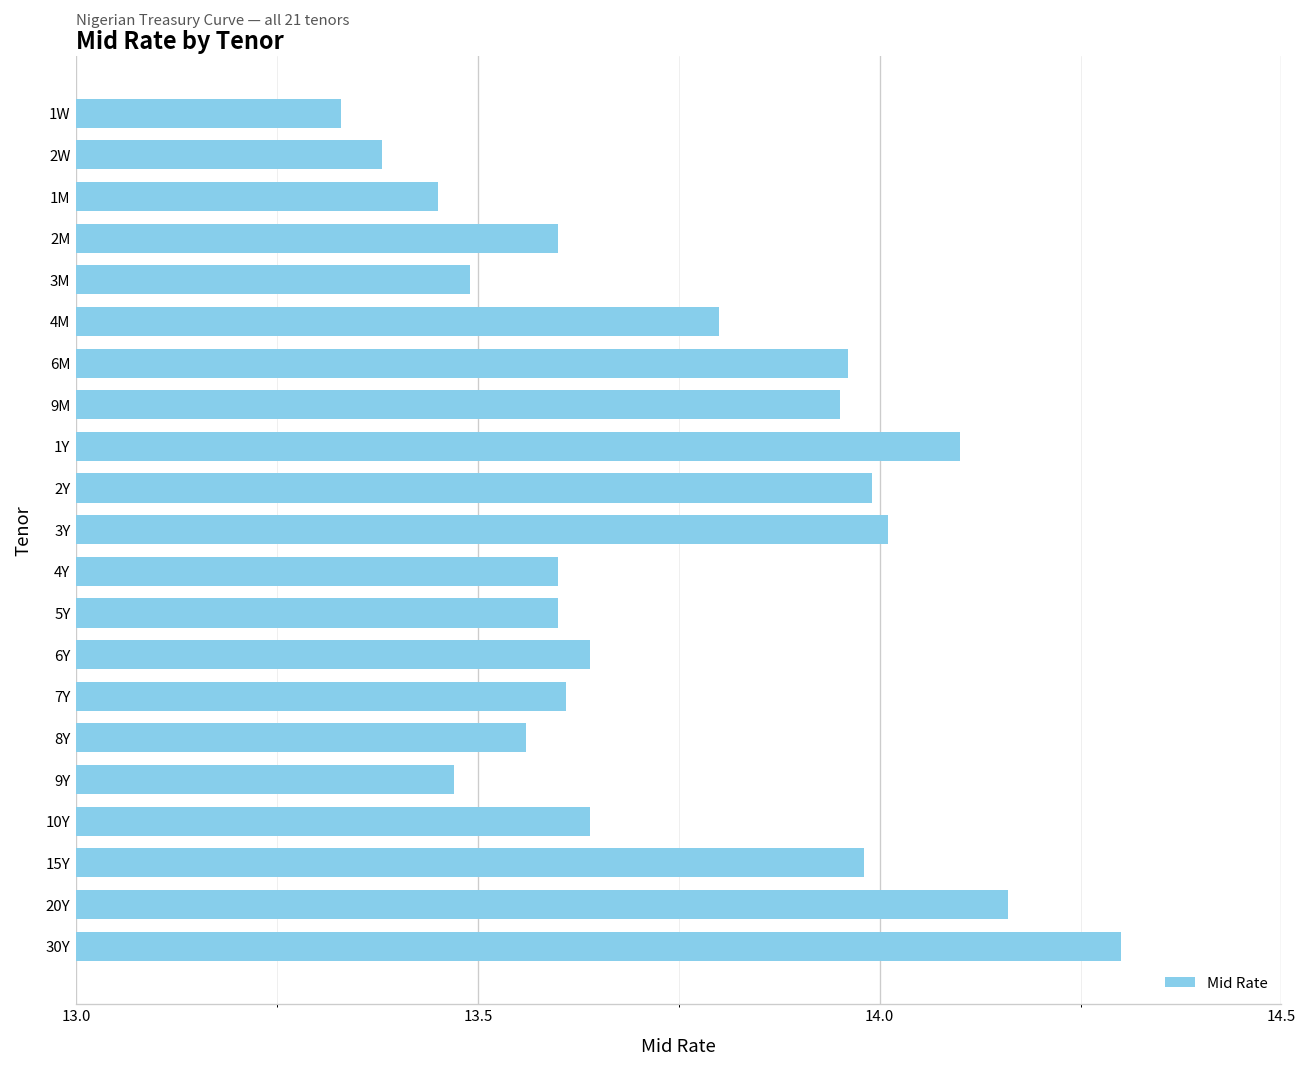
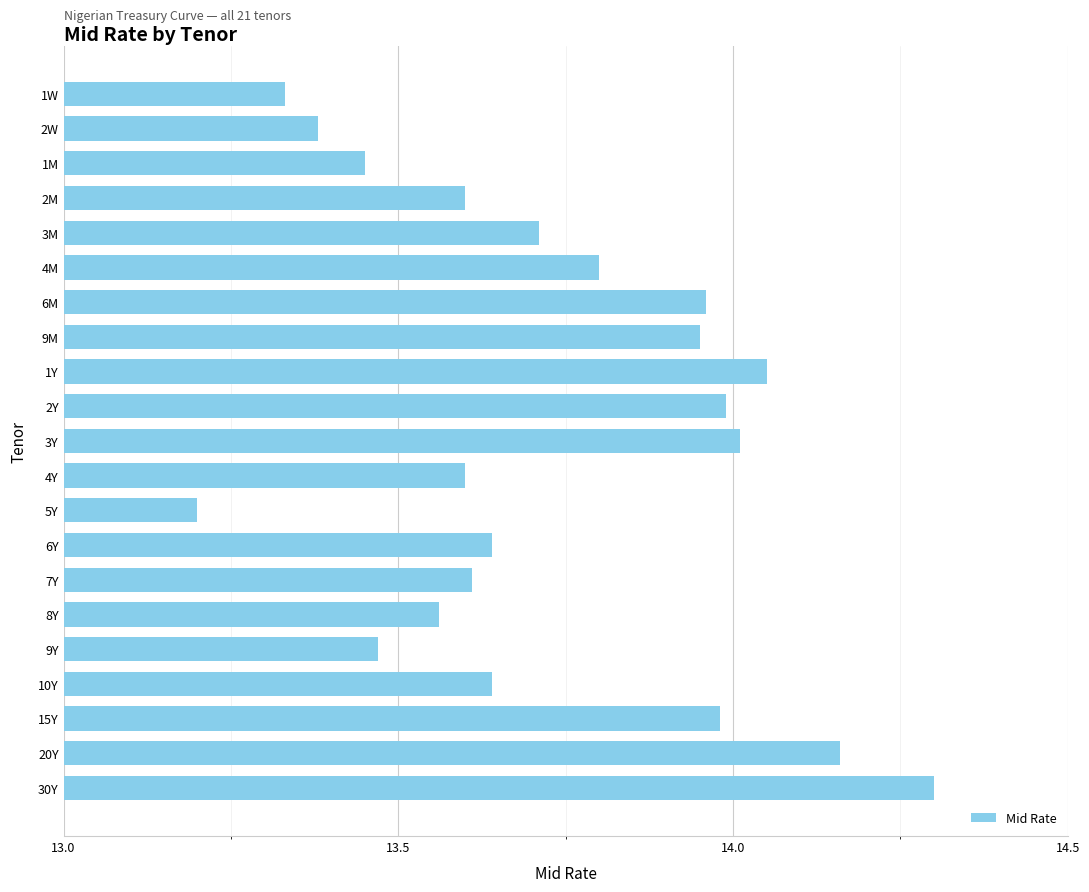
  {
    "1W": 13.33,
    "2W": 13.38,
    "1M": 13.45,
    "2M": 13.60,
-   "3M": 13.49,
+   "3M": 13.71,
    "4M": 13.80,
    "6M": 13.96,
    "9M": 13.95,
-   "1Y": 14.10,
+   "1Y": 14.05,
    "2Y": 13.99,
    "3Y": 14.01,
    "4Y": 13.60,
-   "5Y": 13.6,
+   "5Y": 13.2,
    "6Y": 13.64,
    "7Y": 13.61,
    "8Y": 13.56,
    "9Y": 13.47,
    "10Y": 13.64,
    "15Y": 13.98,
    "20Y": 14.16,
    "30Y": 14.30
  }
